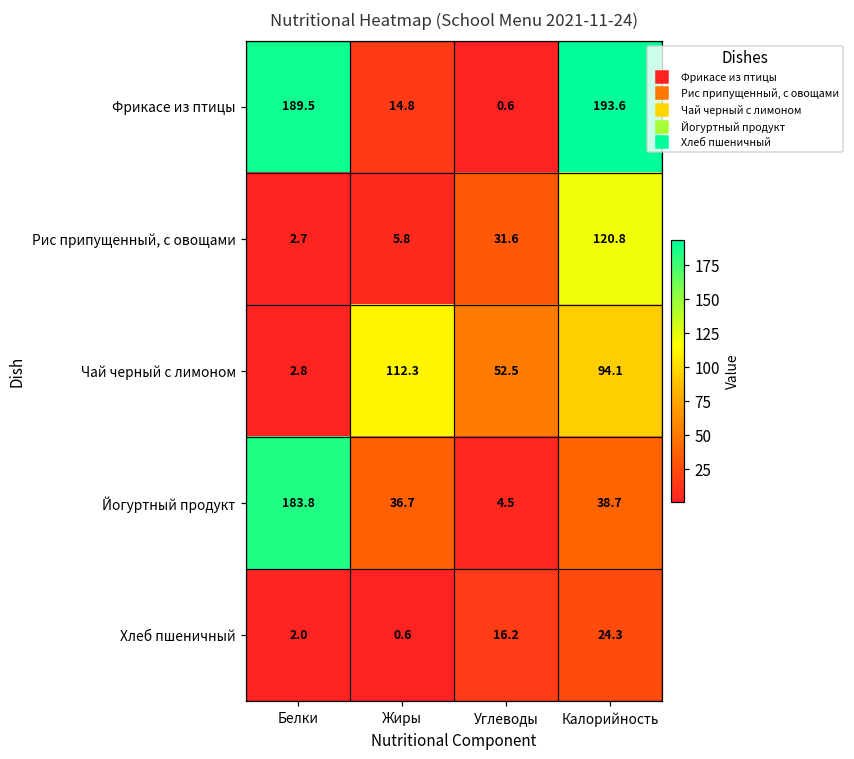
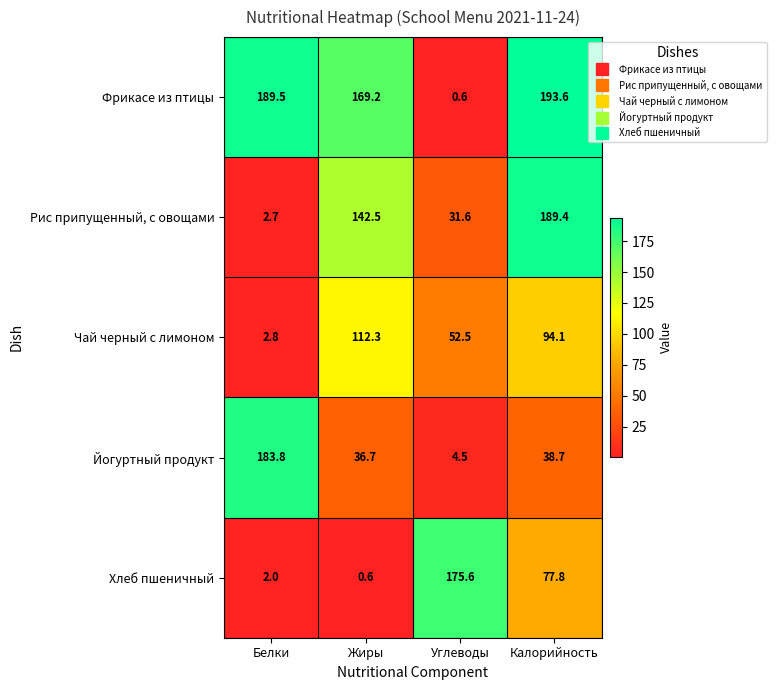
  {
    "Фрикасе из птицы": {
      "Белки": 189.5,
-     "Жиры": 14.8,
+     "Жиры": 169.2,
      "Углеводы": 0.6,
      "Калорийность": 193.6
    },
    "Рис припущенный, с овощами": {
      "Белки": 2.7,
-     "Жиры": 5.8,
+     "Жиры": 142.5,
      "Углеводы": 31.6,
-     "Калорийность": 120.8
+     "Калорийность": 189.4
    },
    "Чай черный с лимоном": {
      "Белки": 2.8,
      "Жиры": 112.3,
      "Углеводы": 52.5,
      "Калорийность": 94.1
    },
    "Йогуртный продукт": {
      "Белки": 183.8,
      "Жиры": 36.7,
      "Углеводы": 4.5,
      "Калорийность": 38.7
    },
    "Хлеб пшеничный": {
      "Белки": 2.0,
      "Жиры": 0.6,
-     "Углеводы": 16.2,
-     "Калорийность": 24.3
+     "Углеводы": 175.6,
+     "Калорийность": 77.8
    }
  }
